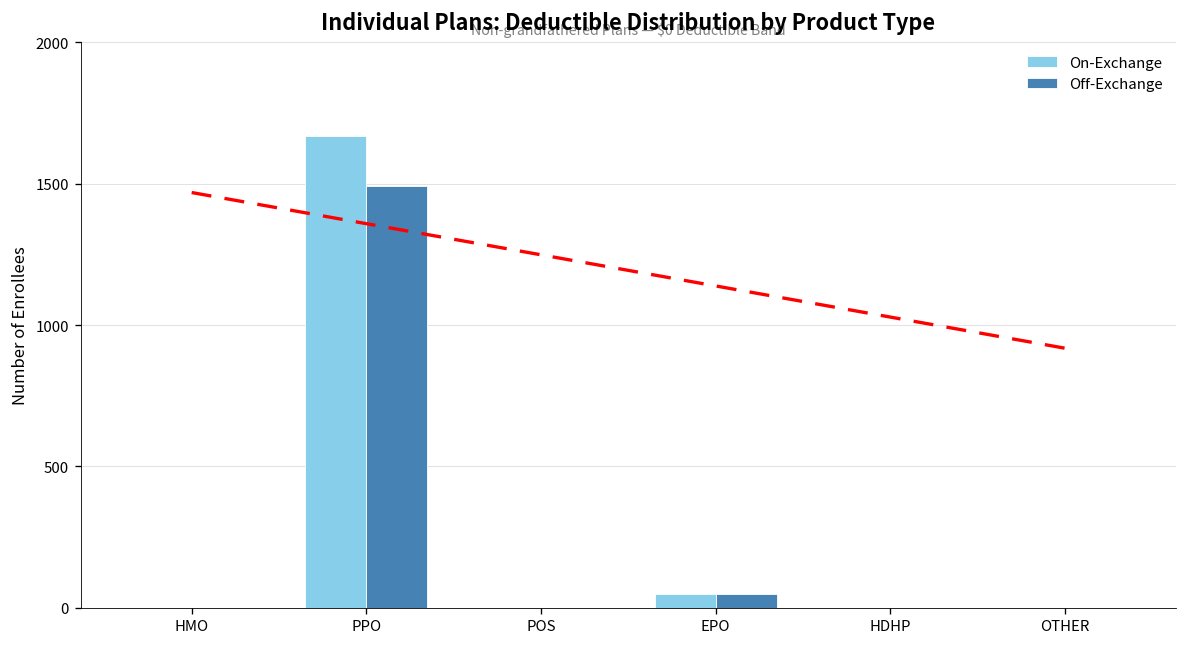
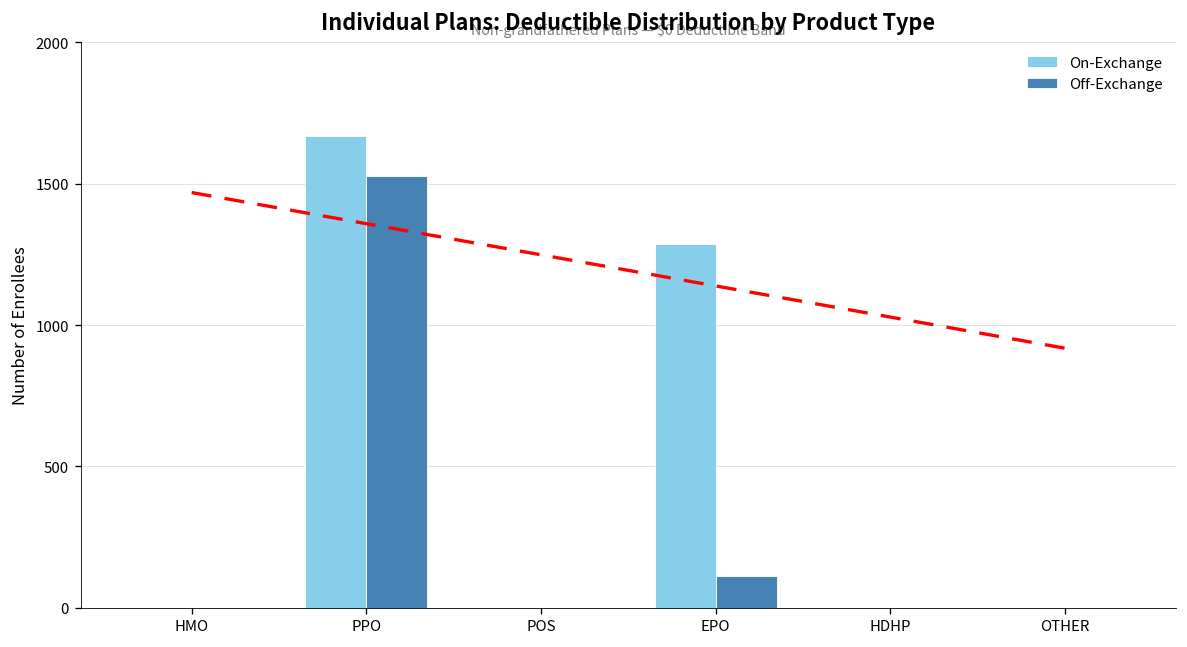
  {
    "On-Exchange": {
      "HMO": 0,
      "PPO": 1670,
      "POS": 0,
-     "EPO": 50,
+     "EPO": 1290,
      "HDHP": 0,
      "OTHER": 0
    },
    "Off-Exchange": {
      "HMO": 0,
-     "PPO": 1490,
+     "PPO": 1530,
      "POS": 0,
-     "EPO": 50,
+     "EPO": 110,
      "HDHP": 0,
      "OTHER": 0
    }
  }
